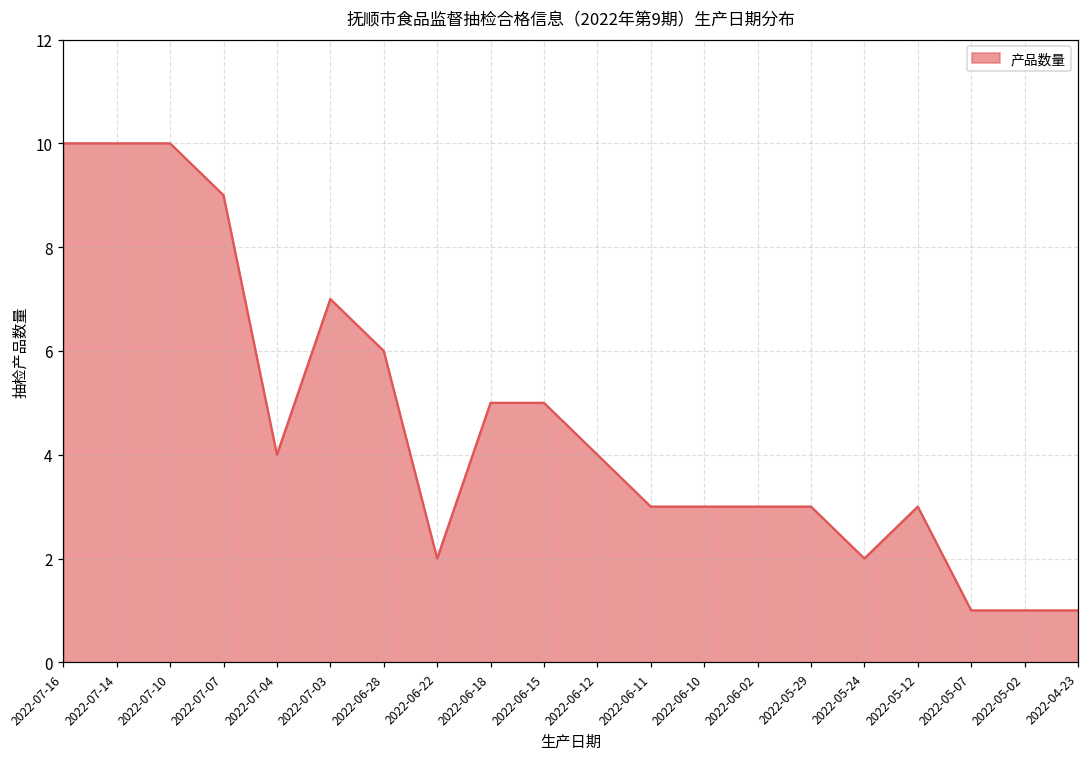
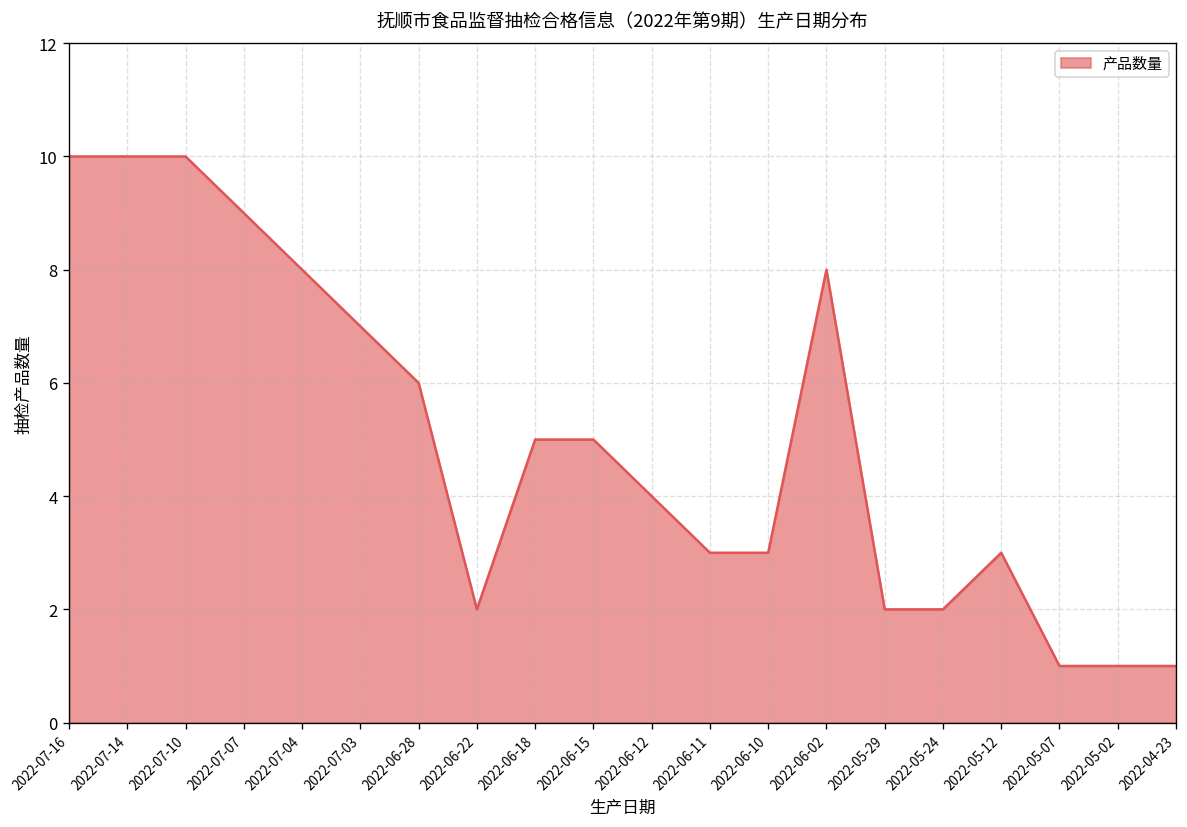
  {
    "2022-07-16": 10,
    "2022-07-14": 10,
    "2022-07-10": 10,
    "2022-07-07": 9,
-   "2022-07-04": 4,
+   "2022-07-04": 8,
    "2022-07-03": 7,
    "2022-06-28": 6,
    "2022-06-22": 2,
    "2022-06-18": 5,
    "2022-06-15": 5,
    "2022-06-12": 4,
    "2022-06-11": 3,
    "2022-06-10": 3,
-   "2022-06-02": 3,
-   "2022-05-29": 3,
+   "2022-06-02": 8,
+   "2022-05-29": 2,
    "2022-05-24": 2,
    "2022-05-12": 3,
    "2022-05-07": 1,
    "2022-05-02": 1,
    "2022-04-23": 1
  }
